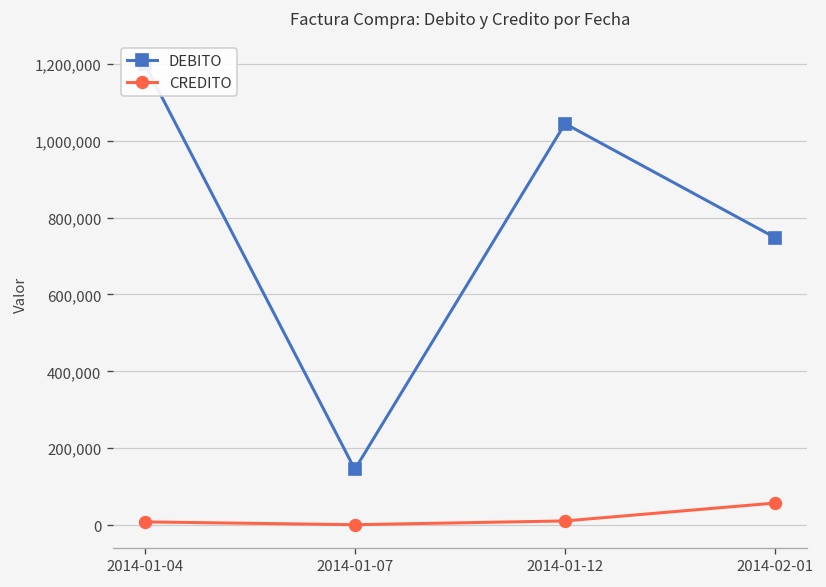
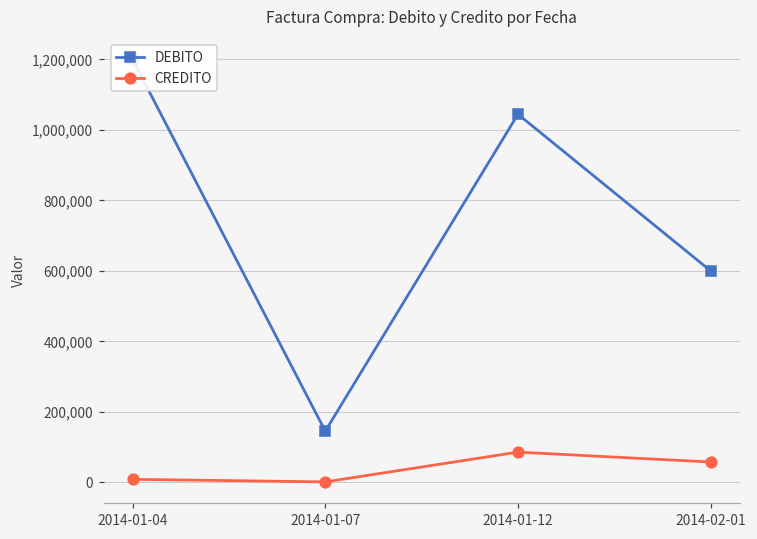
  {
    "DEBITO": {
      "2014-01-07": "150,000",
      "2014-01-12": "1,040,000",
-     "2014-02-01": "750,000"
+     "2014-02-01": "600,000"
    },
    "CREDITO": {
      "2014-01-04": "10,000",
      "2014-01-07": "0",
-     "2014-01-12": "10,000",
+     "2014-01-12": "90,000",
      "2014-02-01": "60,000"
    }
  }
